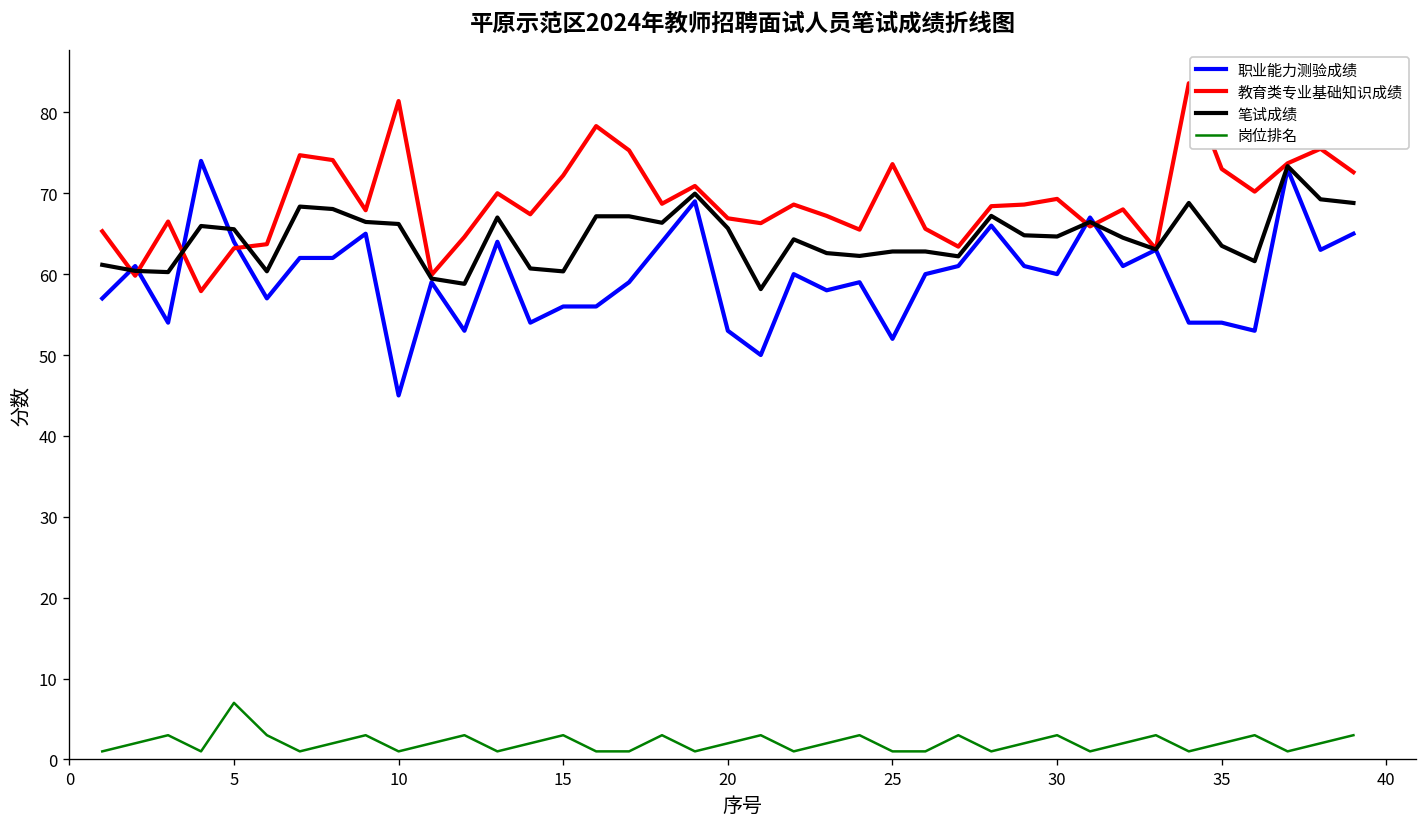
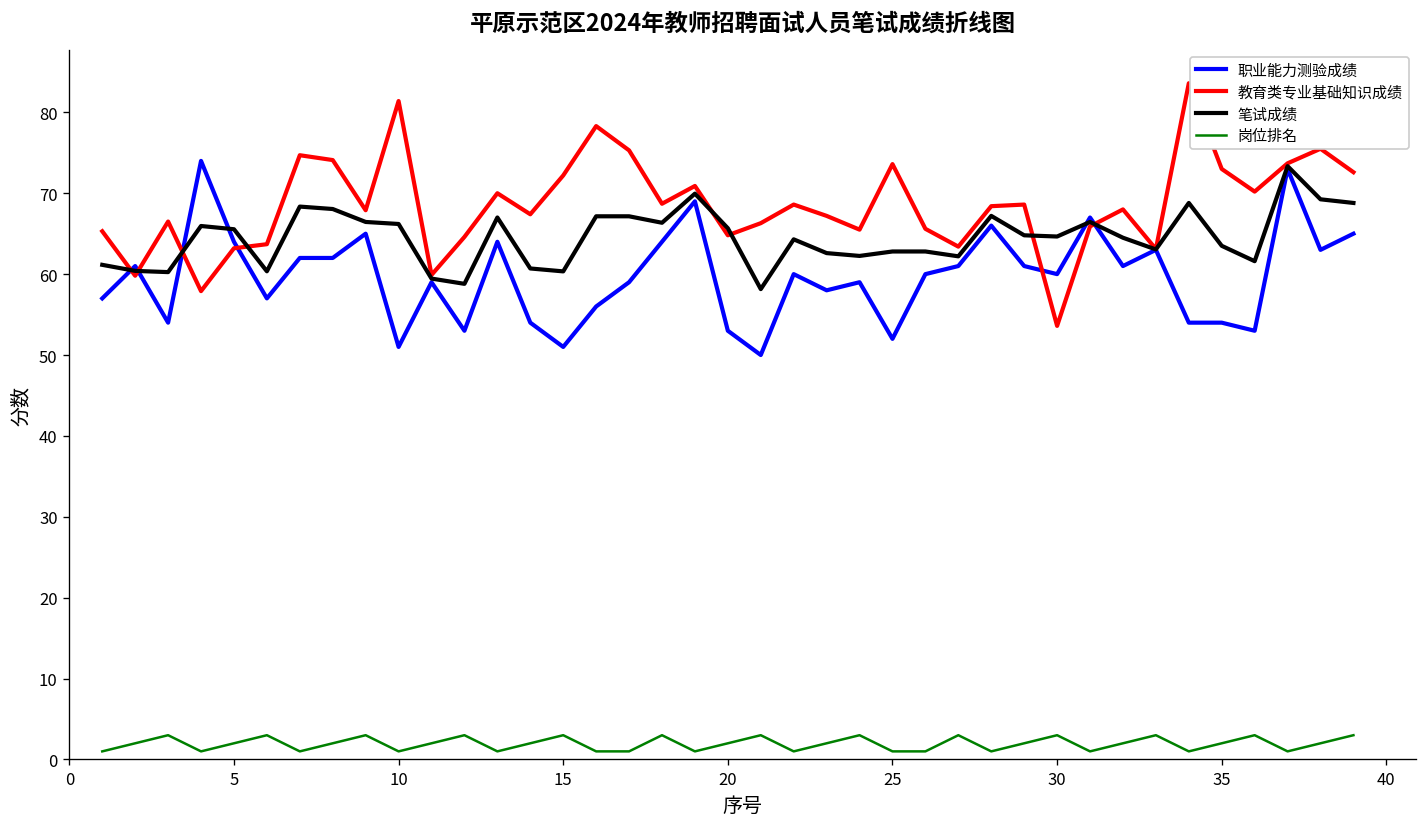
  {
    "职业能力测验成绩": {
      "5": 64,
-     "10": 45,
-     "15": 56,
+     "10": 51,
+     "15": 51,
      "20": 53,
      "25": 52,
      "30": 60,
      "35": 54
    },
    "教育类专业基础知识成绩": {
      "5": 63,
      "10": 81,
      "15": 72,
-     "20": 67,
+     "20": 65,
      "25": 74,
-     "30": 69,
+     "30": 54,
      "35": 73
    },
    "笔试成绩": {
      "5": 66,
      "10": 66,
      "15": 60,
      "20": 66,
      "25": 63,
      "30": 65,
      "35": 64
    },
    "岗位排名": {
-     "5": 7,
+     "5": 2,
      "10": 1,
      "15": 3,
      "20": 2,
      "25": 1,
      "30": 3,
      "35": 2
    }
  }
